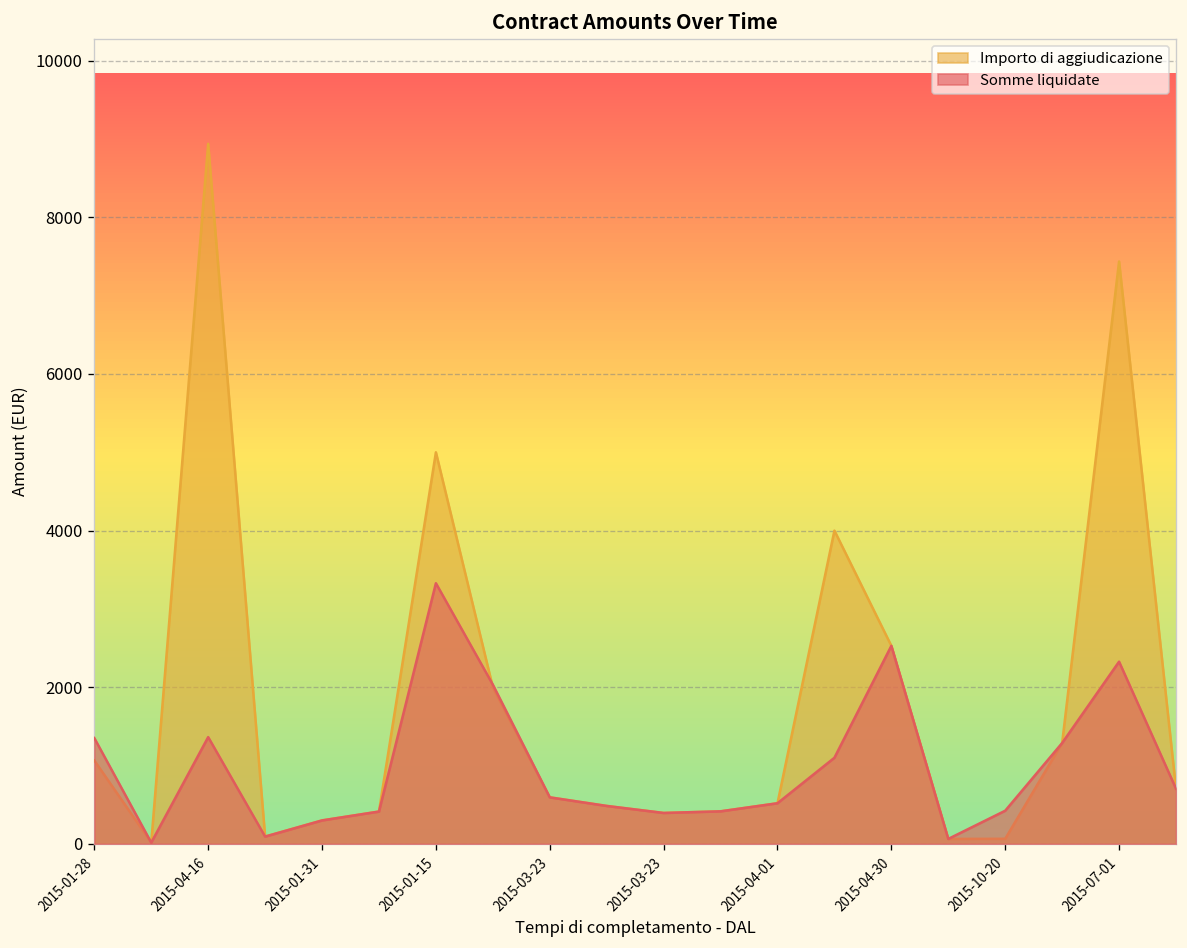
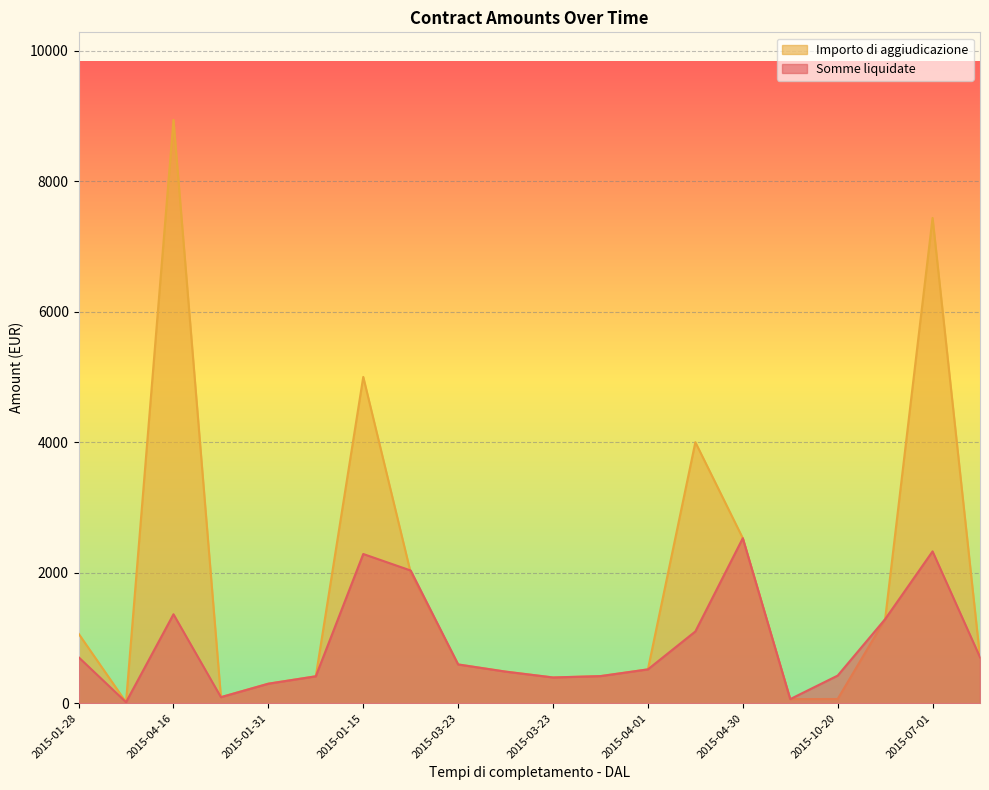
  {
    "Importo di aggiudicazione": {
      "2015-01-28": 1100,
      "2015-04-16": 8900,
      "2015-01-15": 5000,
      "2015-10-20": 100,
      "2015-07-01": 7400
    },
    "Somme liquidate": {
-     "2015-01-28": 1400,
+     "2015-01-28": 700,
      "2015-04-16": 1400,
-     "2015-01-15": 3300,
+     "2015-01-15": 2300,
      "2015-10-20": 400,
      "2015-07-01": 2300
    }
  }
